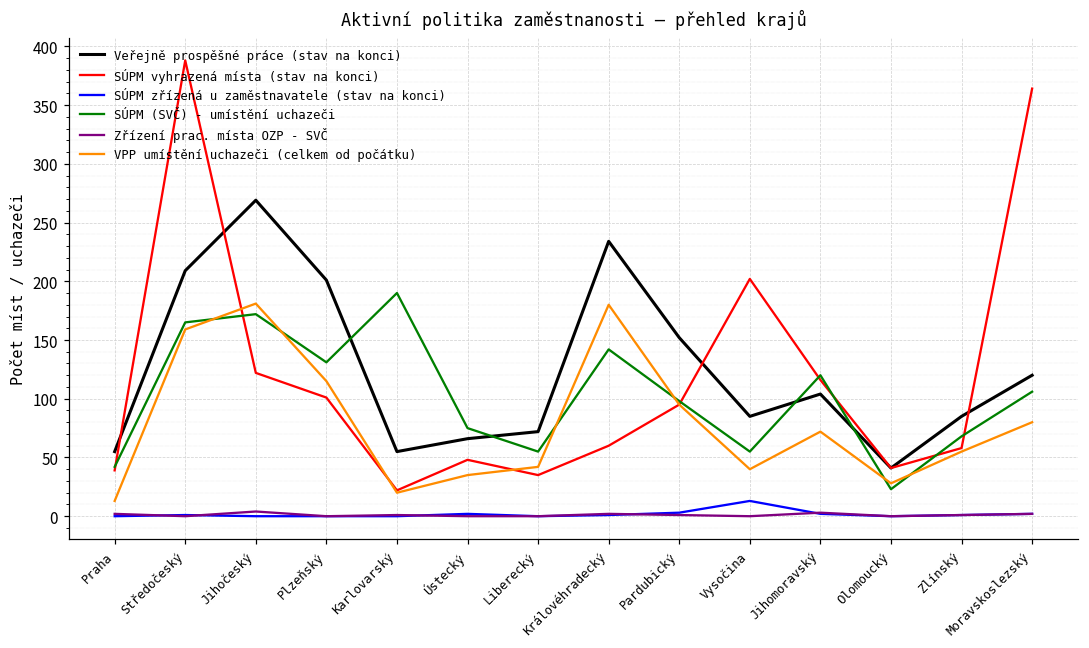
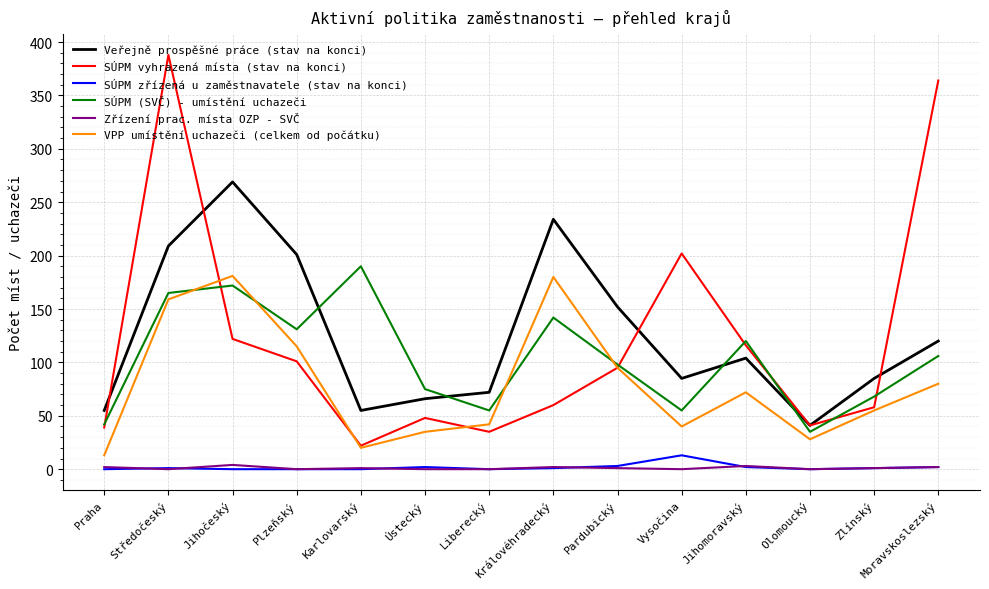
  {
    "Veřejně prospěšné práce (stav na konci)": {
      "Praha": 55,
      "Středočeský": 209,
      "Jihočeský": 269,
      "Plzeňský": 201,
      "Karlovarský": 55,
      "Ústecký": 66,
      "Liberecký": 72,
      "Královéhradecký": 234,
      "Pardubický": 152,
      "Vysočina": 85,
      "Jihomoravský": 104,
      "Zlínský": 85,
      "Moravskoslezský": 120
    },
    "SÚPM vyhrazená místa (stav na konci)": {
      "Praha": 39,
      "Středočeský": 388,
      "Jihočeský": 122,
      "Plzeňský": 101,
      "Ústecký": 48,
      "Liberecký": 35,
      "Královéhradecký": 60,
      "Vysočina": 202,
      "Jihomoravský": 116,
      "Zlínský": 58,
      "Moravskoslezský": 364
    },
    "SÚPM zřízená u zaměstnavatele (stav na konci)": {
      "Jihočeský": 0,
      "Vysočina": 13
    },
    "SÚPM (SVČ) - umístění uchazeči": {
      "Praha": 42,
      "Středočeský": 165,
      "Jihočeský": 172,
      "Plzeňský": 131,
      "Karlovarský": 190,
      "Ústecký": 75,
      "Liberecký": 55,
      "Královéhradecký": 142,
      "Pardubický": 98,
      "Vysočina": 55,
      "Jihomoravský": 120,
-     "Olomoucký": 23,
+     "Olomoucký": 35,
      "Zlínský": 68,
      "Moravskoslezský": 106
    },
    "Zřízení prac. místa OZP - SVČ": {
      "Jihočeský": 4,
      "Vysočina": 0
    },
    "VPP umístění uchazeči (celkem od počátku)": {
      "Praha": 13,
      "Středočeský": 159,
      "Jihočeský": 181,
      "Plzeňský": 115,
      "Ústecký": 35,
      "Liberecký": 42,
      "Královéhradecký": 180,
      "Vysočina": 40,
      "Jihomoravský": 72,
      "Olomoucký": 28,
      "Zlínský": 55,
      "Moravskoslezský": 80
    }
  }
